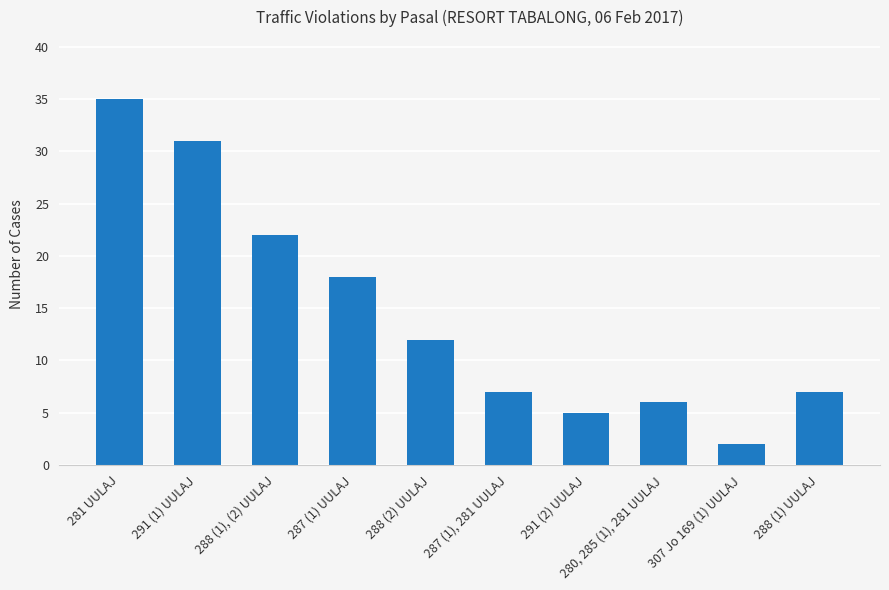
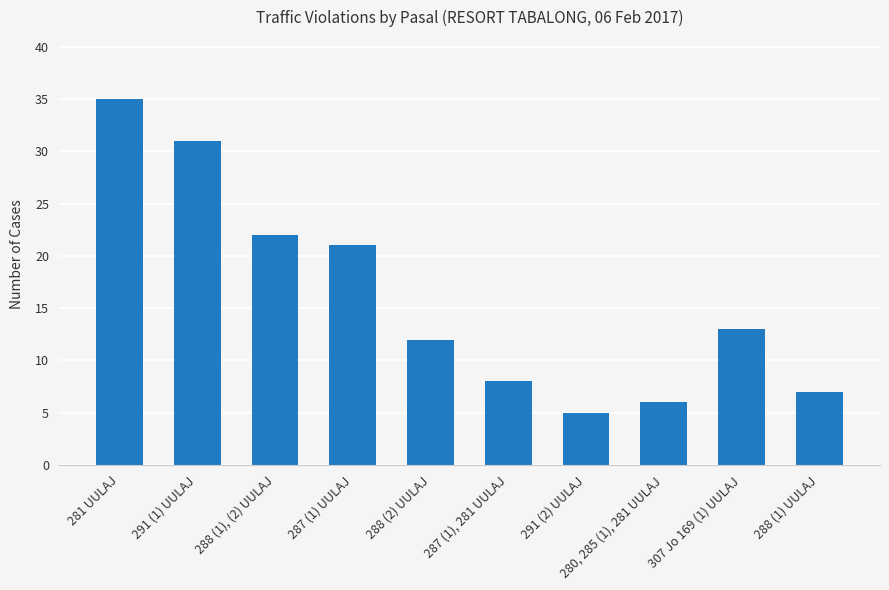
  {
    "281 UULAJ": 35,
    "291 (1) UULAJ": 31,
    "288 (1), (2) UULAJ": 22,
-   "287 (1) UULAJ": 18,
+   "287 (1) UULAJ": 21,
    "288 (2) UULAJ": 12,
-   "287 (1), 281 UULAJ": 7,
+   "287 (1), 281 UULAJ": 8,
    "291 (2) UULAJ": 5,
    "280, 285 (1), 281 UULAJ": 6,
-   "307 Jo 169 (1) UULAJ": 2,
+   "307 Jo 169 (1) UULAJ": 13,
    "288 (1) UULAJ": 7
  }
